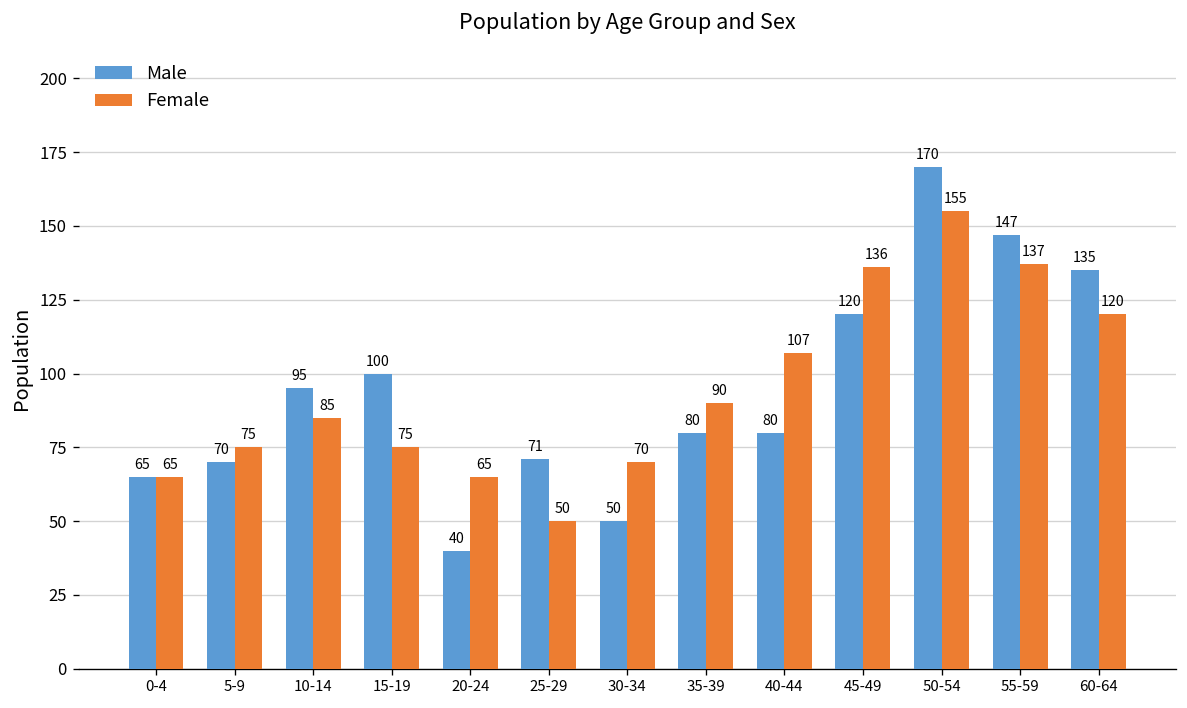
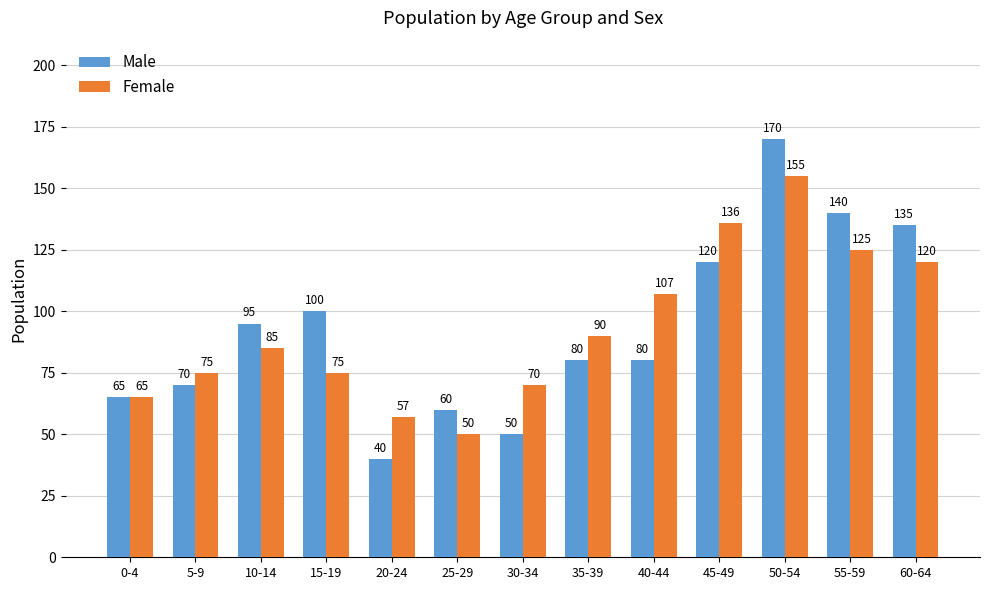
  {
    "Male": {
      "0-4": 65,
      "5-9": 70,
      "10-14": 95,
      "15-19": 100,
      "20-24": 40,
-     "25-29": 71,
+     "25-29": 60,
      "30-34": 50,
      "35-39": 80,
      "40-44": 80,
      "45-49": 120,
      "50-54": 170,
-     "55-59": 147,
+     "55-59": 140,
      "60-64": 135
    },
    "Female": {
      "0-4": 65,
      "5-9": 75,
      "10-14": 85,
      "15-19": 75,
-     "20-24": 65,
+     "20-24": 57,
      "25-29": 50,
      "30-34": 70,
      "35-39": 90,
      "40-44": 107,
      "45-49": 136,
      "50-54": 155,
-     "55-59": 137,
+     "55-59": 125,
      "60-64": 120
    }
  }
